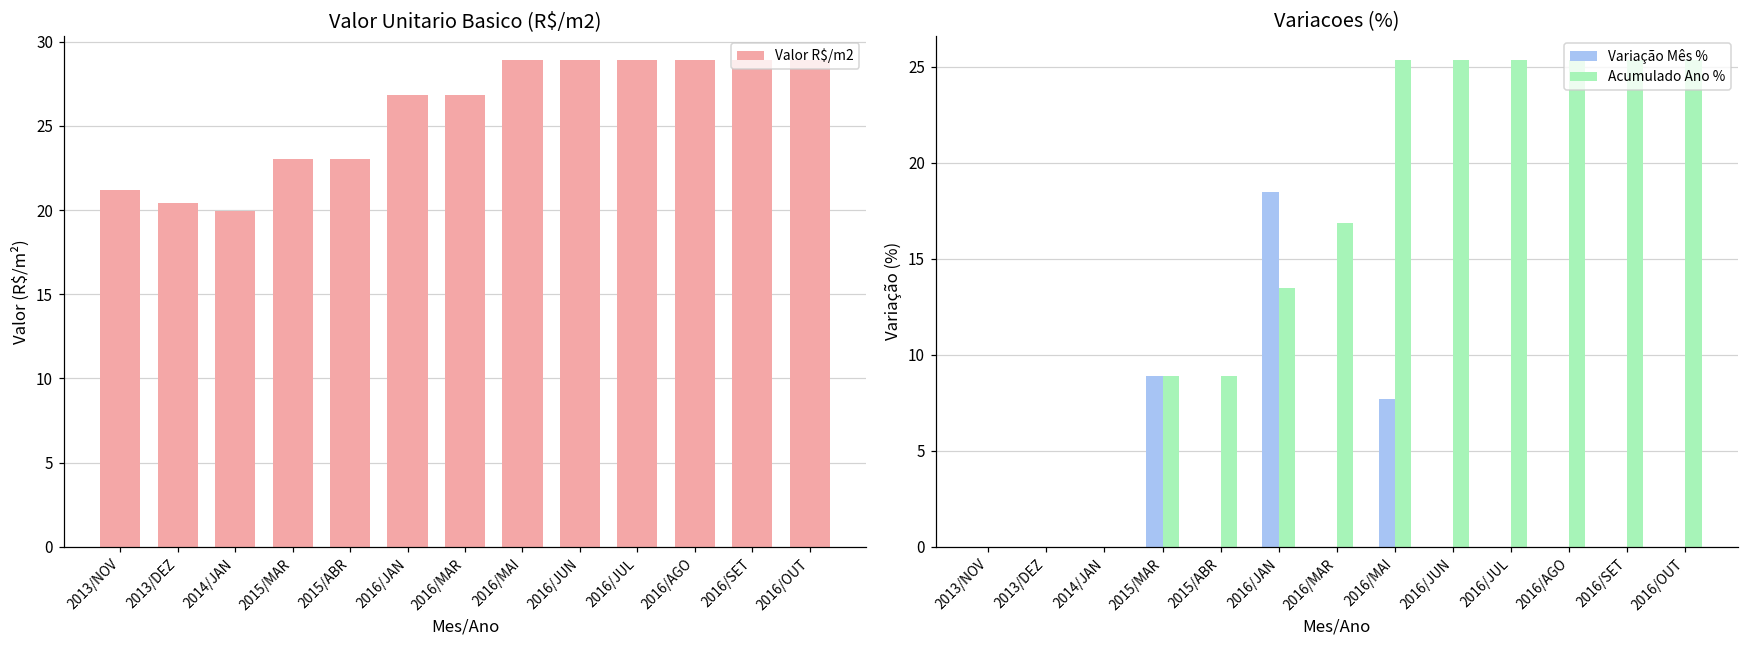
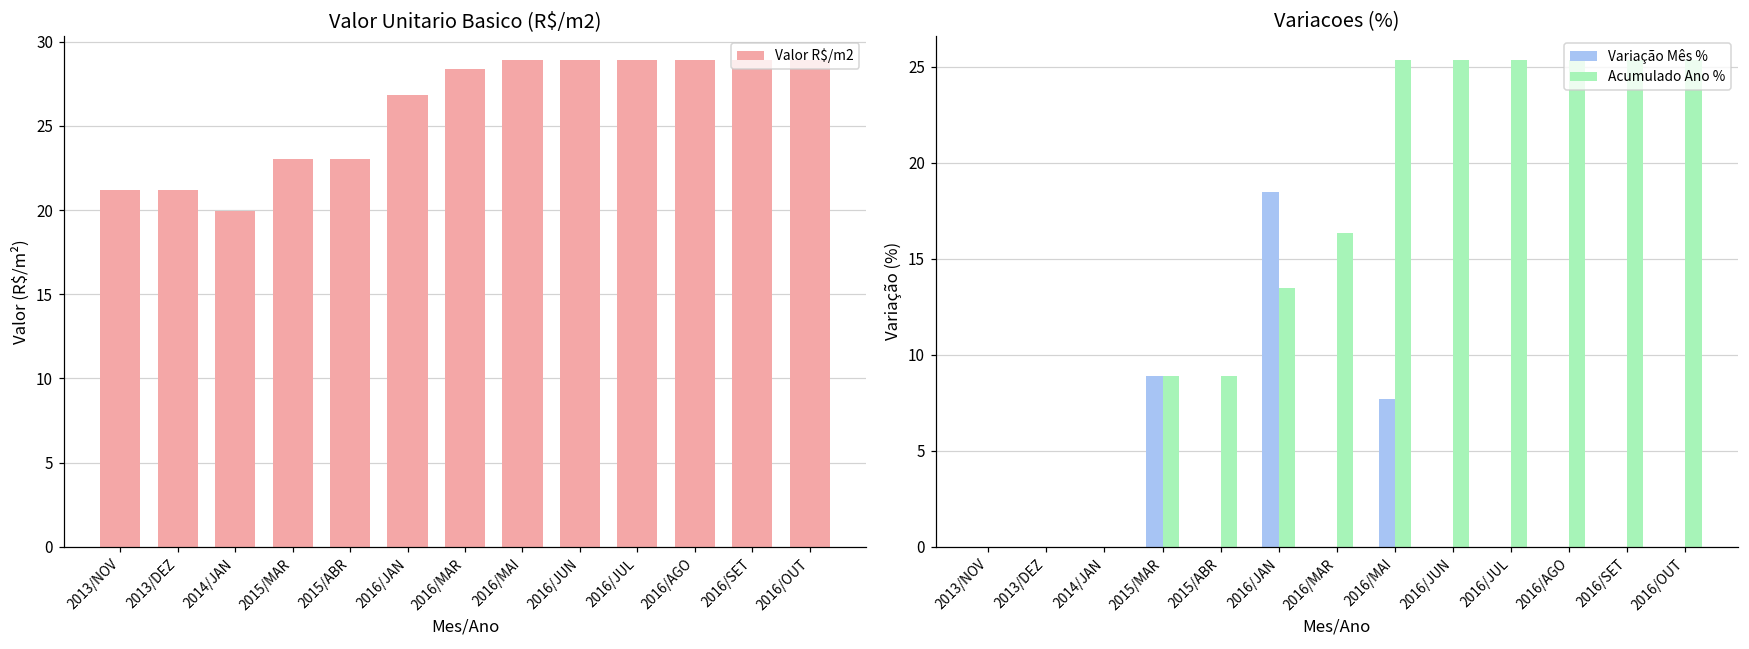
  {
    "Valor Unitario Basico (R$/m2)": {
      "2013/NOV": 21.2,
-     "2013/DEZ": 20.4,
+     "2013/DEZ": 21.2,
      "2014/JAN": 19.9,
      "2015/MAR": 23.1,
      "2015/ABR": 23.1,
      "2016/JAN": 26.8,
-     "2016/MAR": 26.8,
+     "2016/MAR": 28.4,
      "2016/MAI": 28.9,
      "2016/JUN": 28.9,
      "2016/JUL": 28.9,
      "2016/AGO": 28.9
    },
    "Variacoes (%)": {
      "Variação Mês %": {
        "2013/NOV": 0.0,
        "2013/DEZ": 0.0,
        "2014/JAN": 0.0,
        "2015/MAR": 8.9,
        "2015/ABR": 0.0,
        "2016/JAN": 18.5,
        "2016/MAR": 0.0,
        "2016/MAI": 7.7,
        "2016/JUN": 0.0,
        "2016/JUL": 0.0,
        "2016/AGO": 0.0,
        "2016/SET": 0.0,
        "2016/OUT": 0.0
      },
      "Acumulado Ano %": {
        "2013/NOV": 0.0,
        "2013/DEZ": 0.0,
        "2014/JAN": 0.0,
        "2015/MAR": 8.9,
        "2015/ABR": 8.9,
        "2016/JAN": 13.5,
-       "2016/MAR": 16.9,
+       "2016/MAR": 16.4,
        "2016/MAI": 25.3,
        "2016/JUN": 25.3,
        "2016/JUL": 25.3
      }
    }
  }
